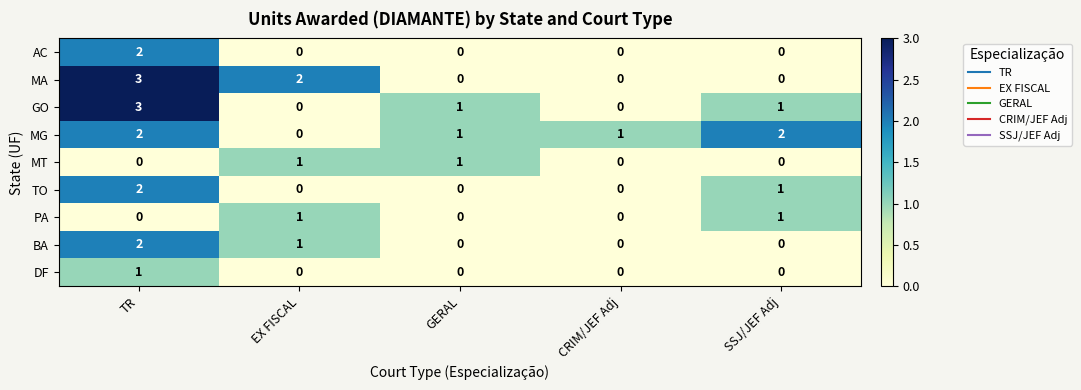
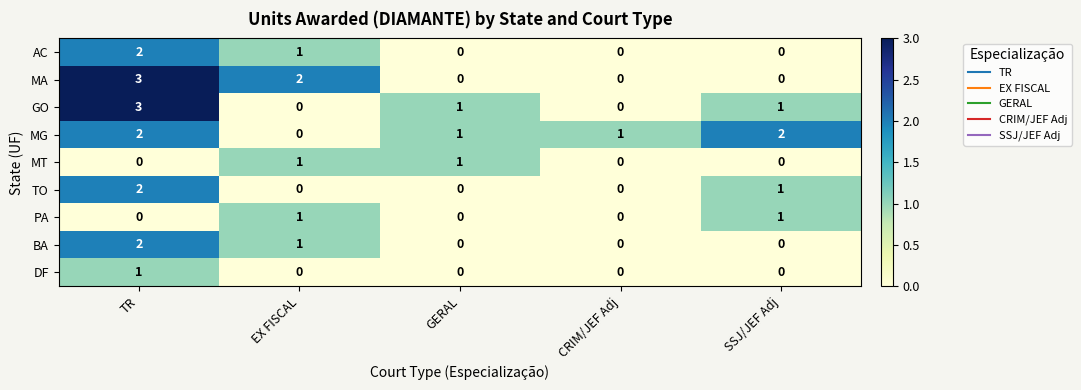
  {
    "AC": {
      "TR": 2,
-     "EX FISCAL": 0,
+     "EX FISCAL": 1,
      "GERAL": 0,
      "CRIM/JEF Adj": 0,
      "SSJ/JEF Adj": 0
    },
    "MA": {
      "TR": 3,
      "EX FISCAL": 2,
      "GERAL": 0,
      "CRIM/JEF Adj": 0,
      "SSJ/JEF Adj": 0
    },
    "GO": {
      "TR": 3,
      "EX FISCAL": 0,
      "GERAL": 1,
      "CRIM/JEF Adj": 0,
      "SSJ/JEF Adj": 1
    },
    "MG": {
      "TR": 2,
      "EX FISCAL": 0,
      "GERAL": 1,
      "CRIM/JEF Adj": 1,
      "SSJ/JEF Adj": 2
    },
    "MT": {
      "TR": 0,
      "EX FISCAL": 1,
      "GERAL": 1,
      "CRIM/JEF Adj": 0,
      "SSJ/JEF Adj": 0
    },
    "TO": {
      "TR": 2,
      "EX FISCAL": 0,
      "GERAL": 0,
      "CRIM/JEF Adj": 0,
      "SSJ/JEF Adj": 1
    },
    "PA": {
      "TR": 0,
      "EX FISCAL": 1,
      "GERAL": 0,
      "CRIM/JEF Adj": 0,
      "SSJ/JEF Adj": 1
    },
    "BA": {
      "TR": 2,
      "EX FISCAL": 1,
      "GERAL": 0,
      "CRIM/JEF Adj": 0,
      "SSJ/JEF Adj": 0
    },
    "DF": {
      "TR": 1,
      "EX FISCAL": 0,
      "GERAL": 0,
      "CRIM/JEF Adj": 0,
      "SSJ/JEF Adj": 0
    }
  }
